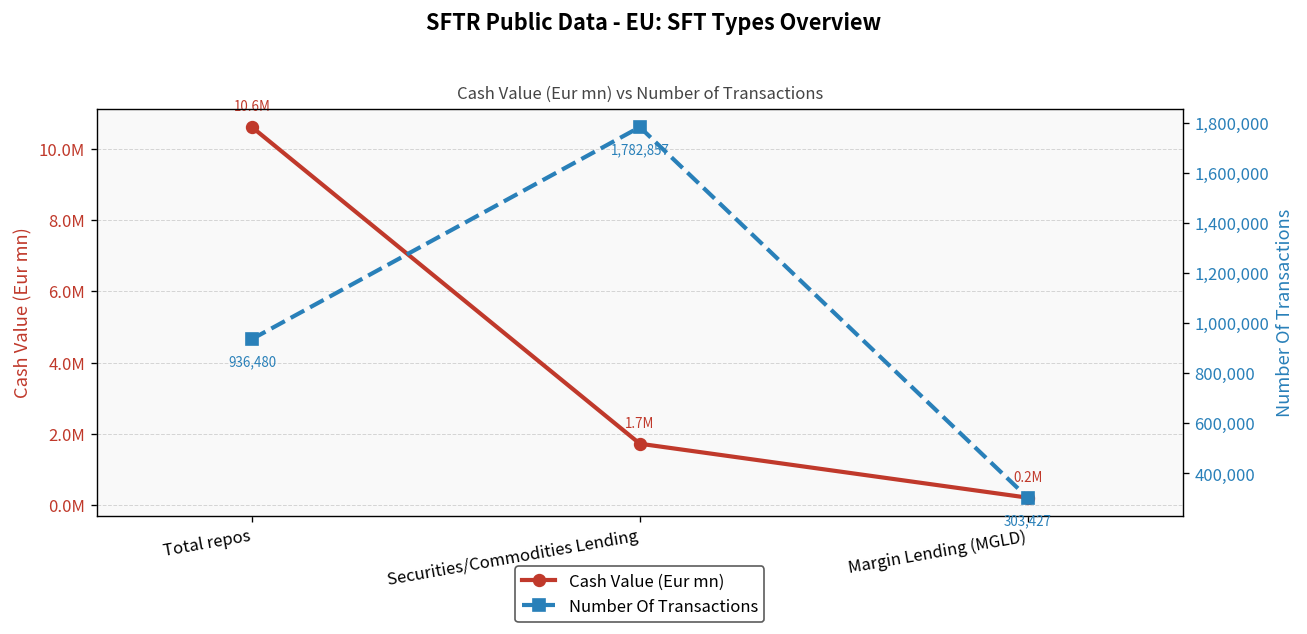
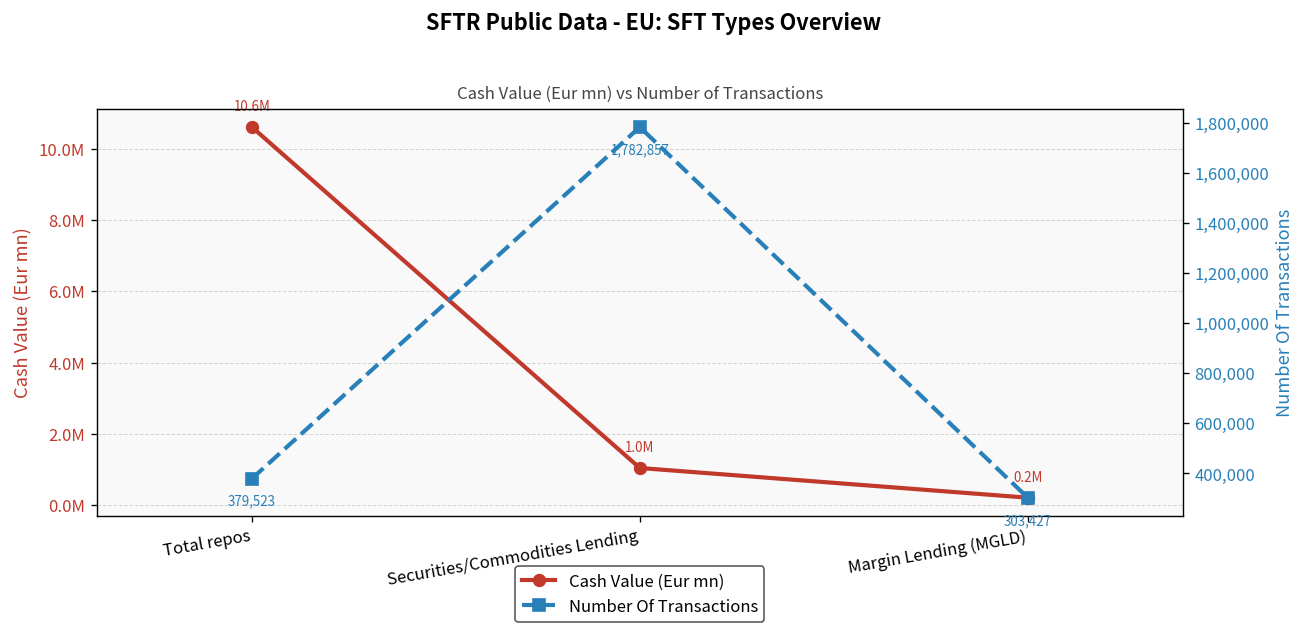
  {
    "Cash Value (Eur mn)": {
      "Total repos": "10.6M",
-     "Securities/Commodities Lending": "1.7M",
+     "Securities/Commodities Lending": "1.0M",
      "Margin Lending (MGLD)": "0.2M"
    },
    "Number Of Transactions": {
-     "Total repos": "936,480",
+     "Total repos": "379,523",
      "Securities/Commodities Lending": "1,782,857",
      "Margin Lending (MGLD)": "303,427"
    }
  }
